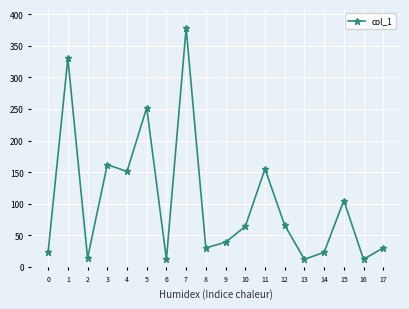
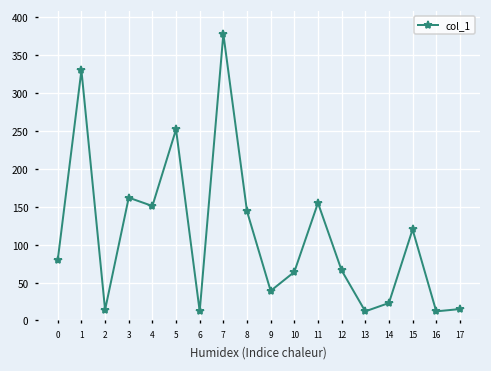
  {
-   "0": 20,
+   "0": 80,
    "1": 330,
    "2": 10,
    "3": 160,
    "4": 150,
    "5": 250,
    "6": 10,
    "7": 380,
-   "8": 30,
+   "8": 140,
    "9": 40,
    "10": 60,
    "11": 160,
    "12": 70,
    "13": 10,
    "14": 20,
-   "15": 110,
+   "15": 120,
    "16": 10,
-   "17": 30
+   "17": 20
  }
